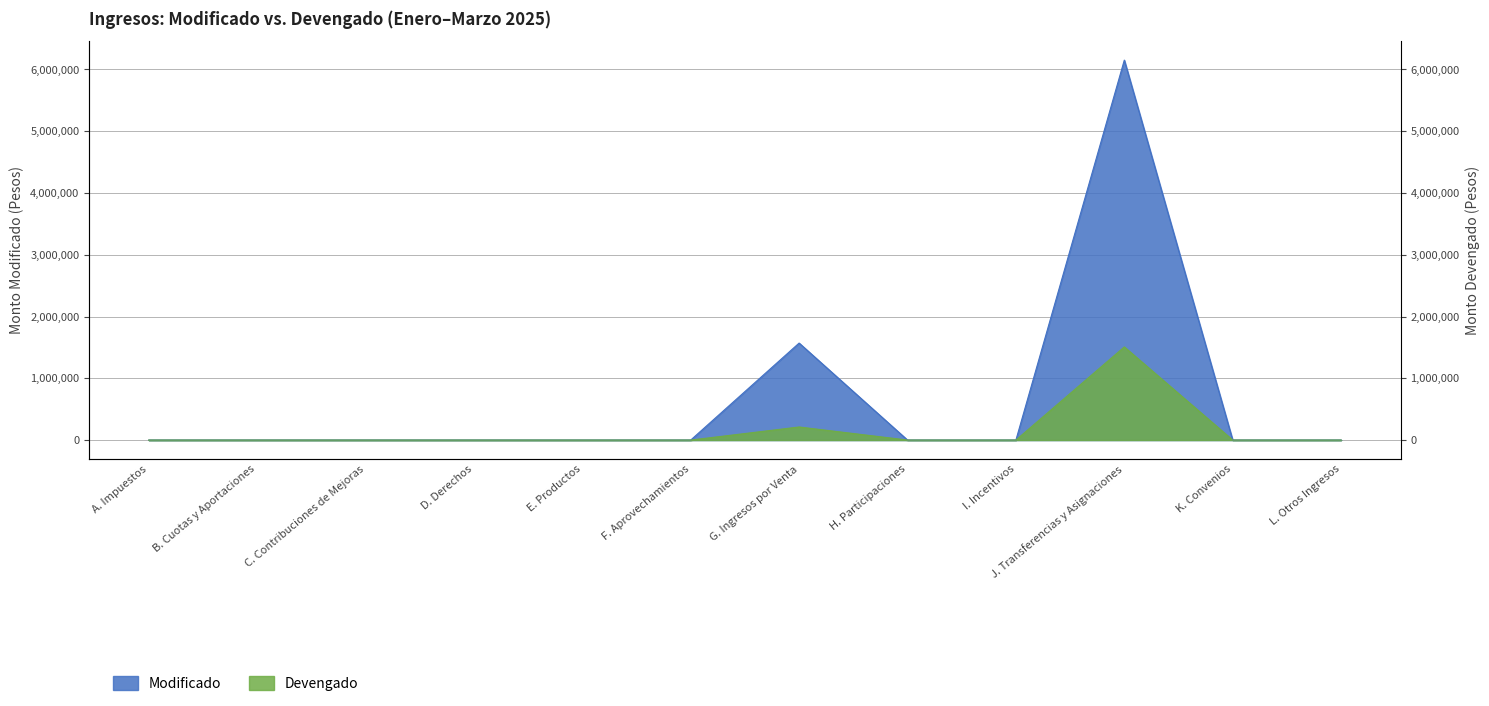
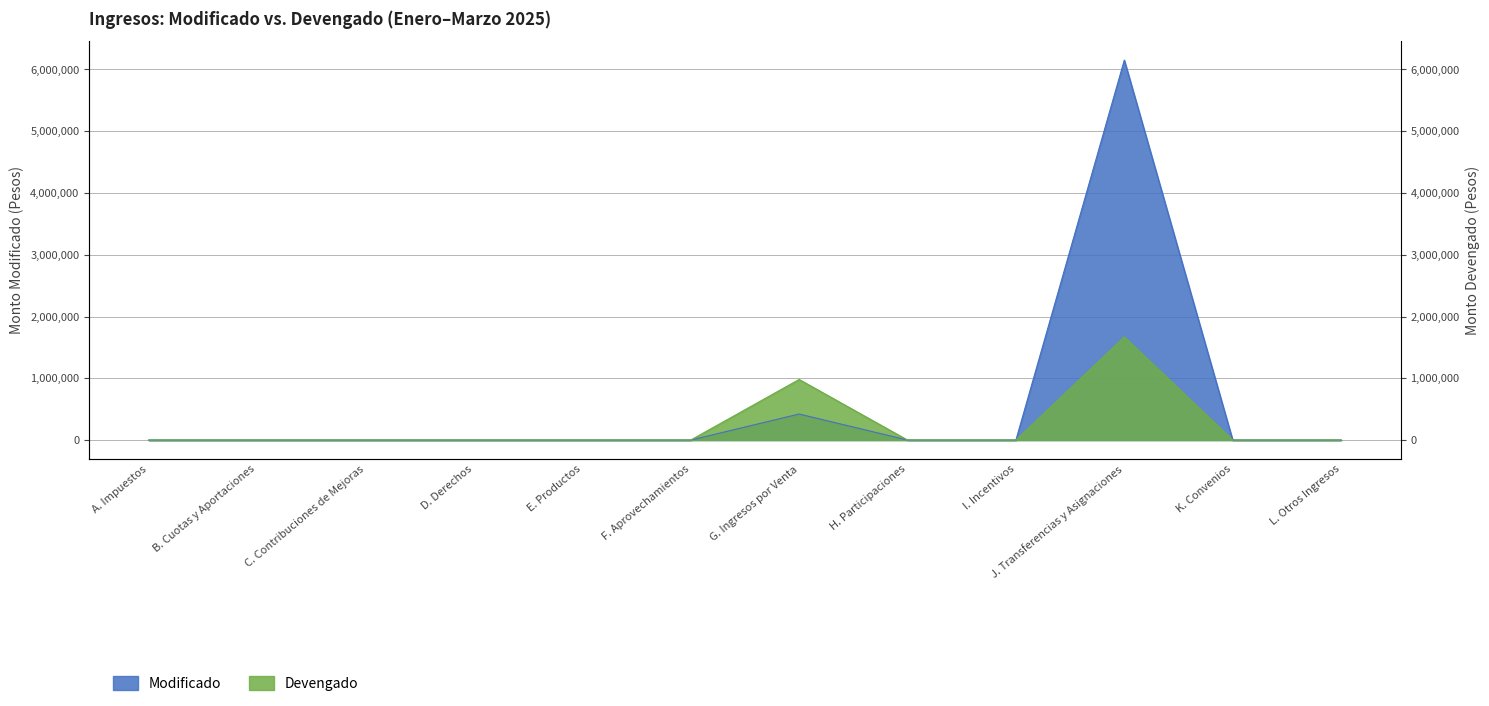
  {
    "Modificado": {
-     "G. Ingresos por Venta": "1,600,000",
+     "G. Ingresos por Venta": "400,000",
      "J. Transferencias y Asignaciones": "6,200,000"
    },
    "Devengado": {
-     "G. Ingresos por Venta": "200,000",
-     "J. Transferencias y Asignaciones": "1,500,000"
+     "G. Ingresos por Venta": "1,000,000",
+     "J. Transferencias y Asignaciones": "1,700,000"
    }
  }
